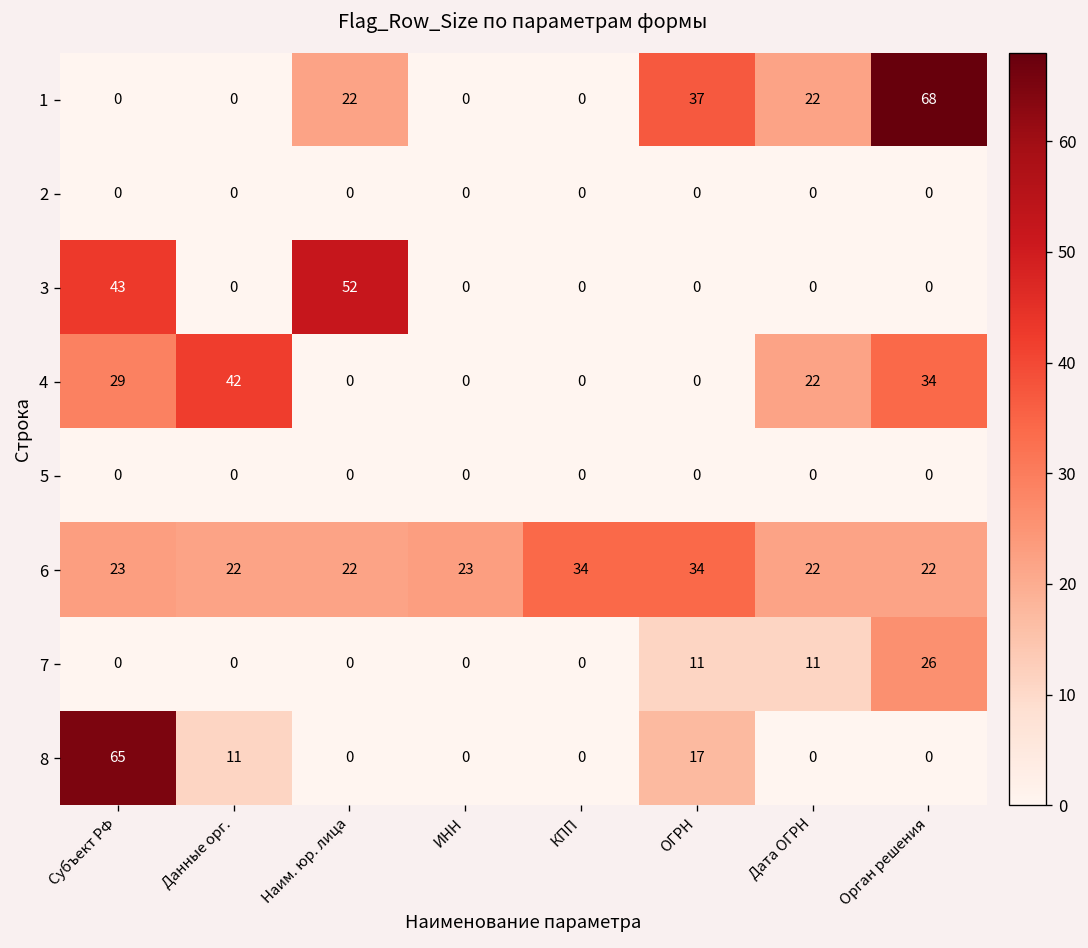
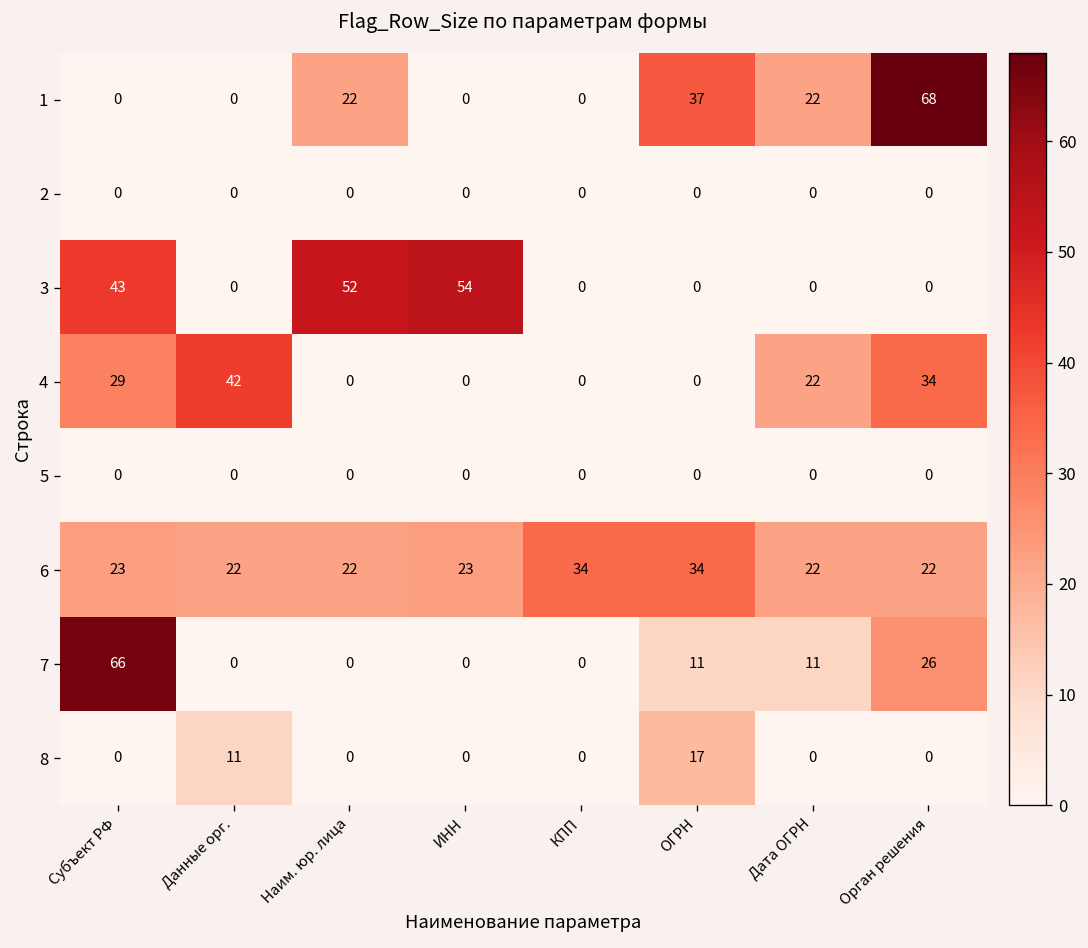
  {
    "1": {
      "Субъект РФ": 0,
      "Данные орг.": 0,
      "Наим. юр. лица": 22,
      "ИНН": 0,
      "КПП": 0,
      "ОГРН": 37,
      "Дата ОГРН": 22,
      "Орган решения": 68
    },
    "2": {
      "Субъект РФ": 0,
      "Данные орг.": 0,
      "Наим. юр. лица": 0,
      "ИНН": 0,
      "КПП": 0,
      "ОГРН": 0,
      "Дата ОГРН": 0,
      "Орган решения": 0
    },
    "3": {
      "Субъект РФ": 43,
      "Данные орг.": 0,
      "Наим. юр. лица": 52,
-     "ИНН": 0,
+     "ИНН": 54,
      "КПП": 0,
      "ОГРН": 0,
      "Дата ОГРН": 0,
      "Орган решения": 0
    },
    "4": {
      "Субъект РФ": 29,
      "Данные орг.": 42,
      "Наим. юр. лица": 0,
      "ИНН": 0,
      "КПП": 0,
      "ОГРН": 0,
      "Дата ОГРН": 22,
      "Орган решения": 34
    },
    "5": {
      "Субъект РФ": 0,
      "Данные орг.": 0,
      "Наим. юр. лица": 0,
      "ИНН": 0,
      "КПП": 0,
      "ОГРН": 0,
      "Дата ОГРН": 0,
      "Орган решения": 0
    },
    "6": {
      "Субъект РФ": 23,
      "Данные орг.": 22,
      "Наим. юр. лица": 22,
      "ИНН": 23,
      "КПП": 34,
      "ОГРН": 34,
      "Дата ОГРН": 22,
      "Орган решения": 22
    },
    "7": {
-     "Субъект РФ": 0,
+     "Субъект РФ": 66,
      "Данные орг.": 0,
      "Наим. юр. лица": 0,
      "ИНН": 0,
      "КПП": 0,
      "ОГРН": 11,
      "Дата ОГРН": 11,
      "Орган решения": 26
    },
    "8": {
-     "Субъект РФ": 65,
+     "Субъект РФ": 0,
      "Данные орг.": 11,
      "Наим. юр. лица": 0,
      "ИНН": 0,
      "КПП": 0,
      "ОГРН": 17,
      "Дата ОГРН": 0,
      "Орган решения": 0
    }
  }
